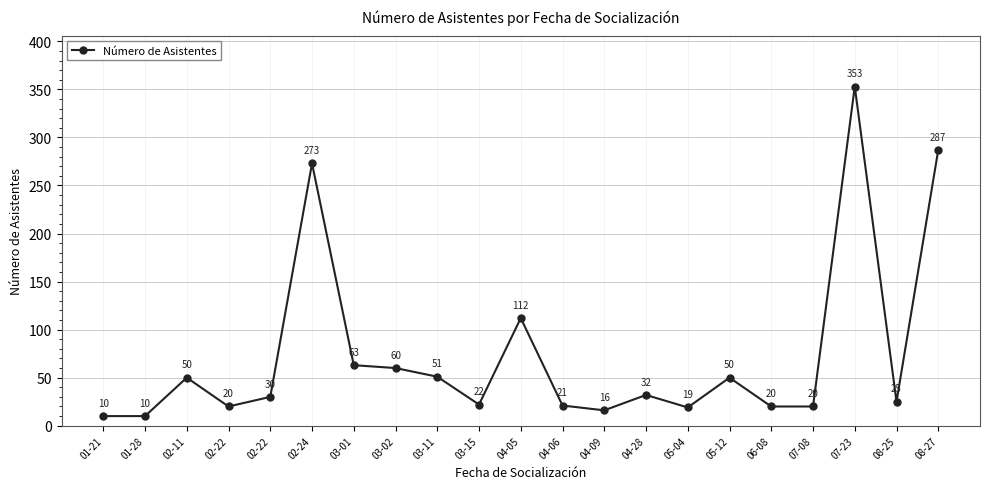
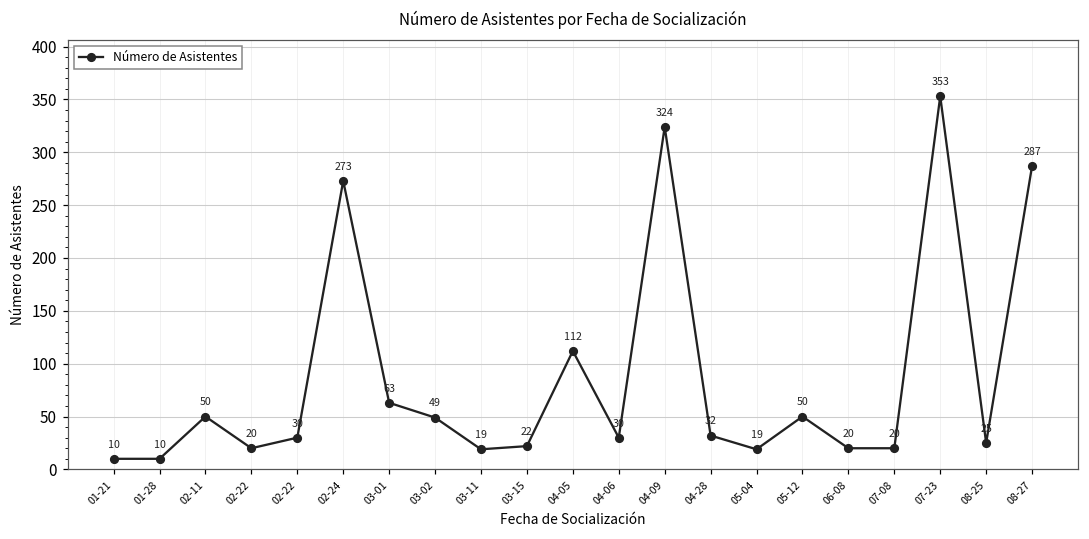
  {
    "01-21": 10,
    "01-28": 10,
    "02-11": 50,
    "02-24": 273,
    "03-01": 63,
-   "03-02": 60,
-   "03-11": 51,
+   "03-02": 49,
+   "03-11": 19,
    "03-15": 22,
    "04-05": 112,
-   "04-06": 21,
-   "04-09": 16,
+   "04-06": 30,
+   "04-09": 324,
    "04-28": 32,
    "05-04": 19,
    "05-12": 50,
    "06-08": 20,
    "07-08": 20,
    "07-23": 353,
    "08-25": 25,
    "08-27": 287
  }
